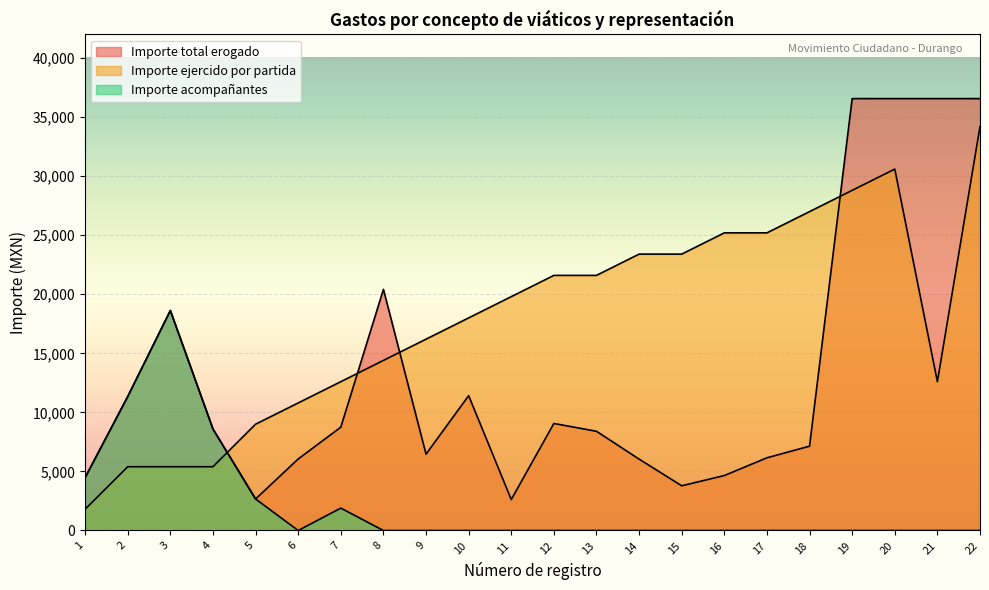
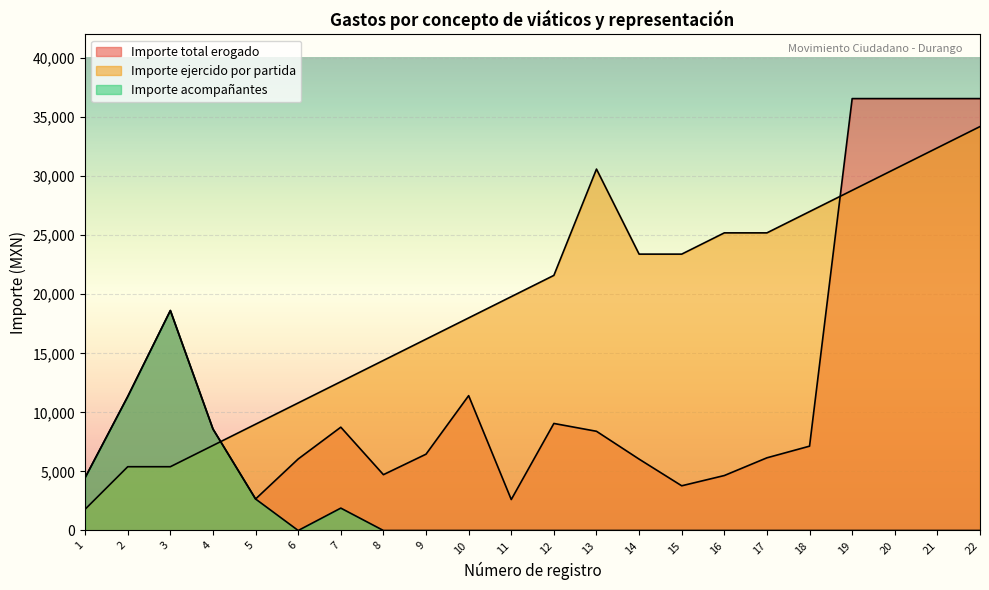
  {
    "Importe total erogado": {
      "6": "6,100",
      "7": "8,700",
-     "8": "20,400",
+     "8": "4,700",
      "9": "6,500",
      "10": "11,400",
      "11": "2,600",
      "12": "9,100",
      "13": "8,400",
      "14": "6,000",
      "15": "3,800",
      "16": "4,700",
      "17": "6,200",
      "18": "7,100",
      "19": "36,600",
      "20": "36,600",
      "21": "36,600",
      "22": "36,600"
    },
    "Importe ejercido por partida": {
      "1": "1,800",
      "2": "5,400",
      "3": "5,400",
-     "4": "5,400",
+     "4": "7,200",
      "5": "9,000",
      "6": "10,800",
      "7": "12,600",
      "8": "14,400",
      "9": "16,200",
      "10": "18,000",
      "11": "19,800",
      "12": "21,600",
-     "13": "21,600",
+     "13": "30,600",
      "14": "23,400",
      "15": "23,400",
      "16": "25,200",
      "17": "25,200",
      "18": "27,000",
      "19": "28,800",
      "20": "30,600",
-     "21": "12,600",
+     "21": "32,400",
      "22": "34,200"
    },
    "Importe acompañantes": {
      "6": "0",
      "7": "1,900",
      "8": "0",
      "9": "0",
      "10": "0",
      "11": "0",
      "12": "0",
      "13": "0",
      "14": "0",
      "15": "0",
      "16": "0",
      "17": "0",
      "18": "0",
      "19": "0",
      "20": "0",
      "21": "0",
      "22": "0"
    }
  }
